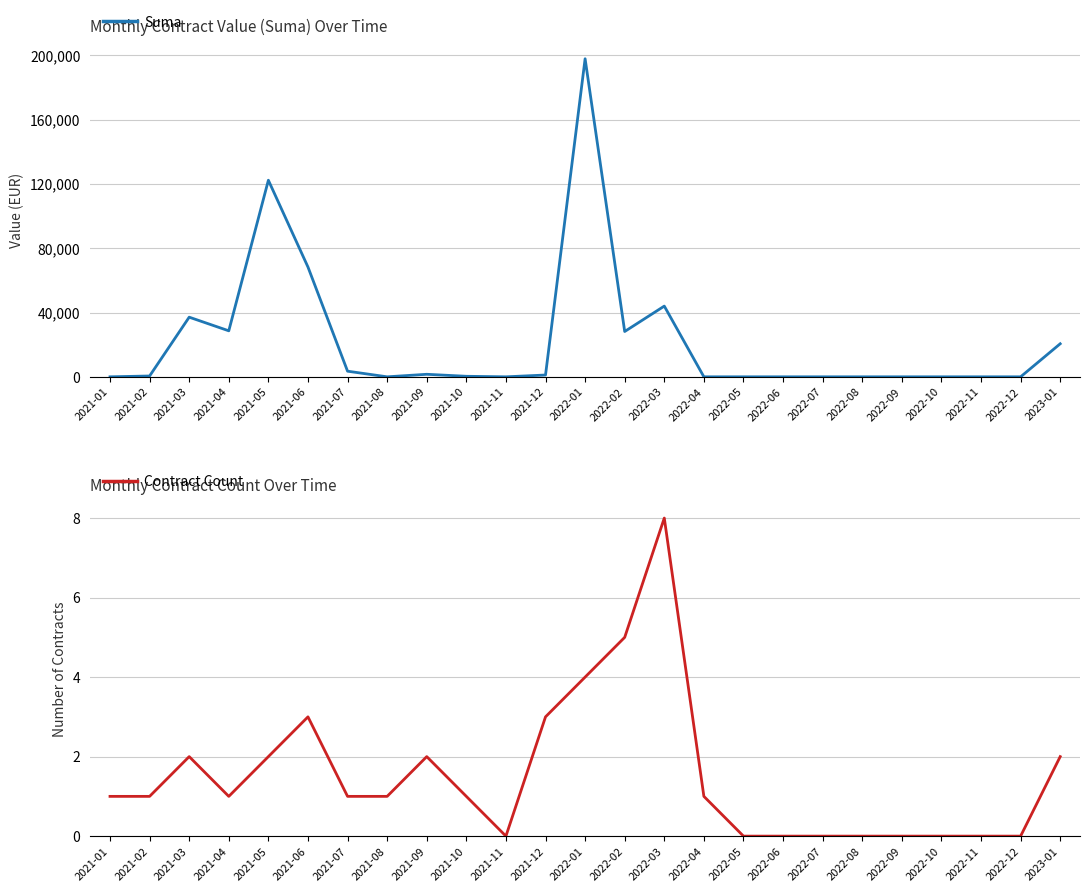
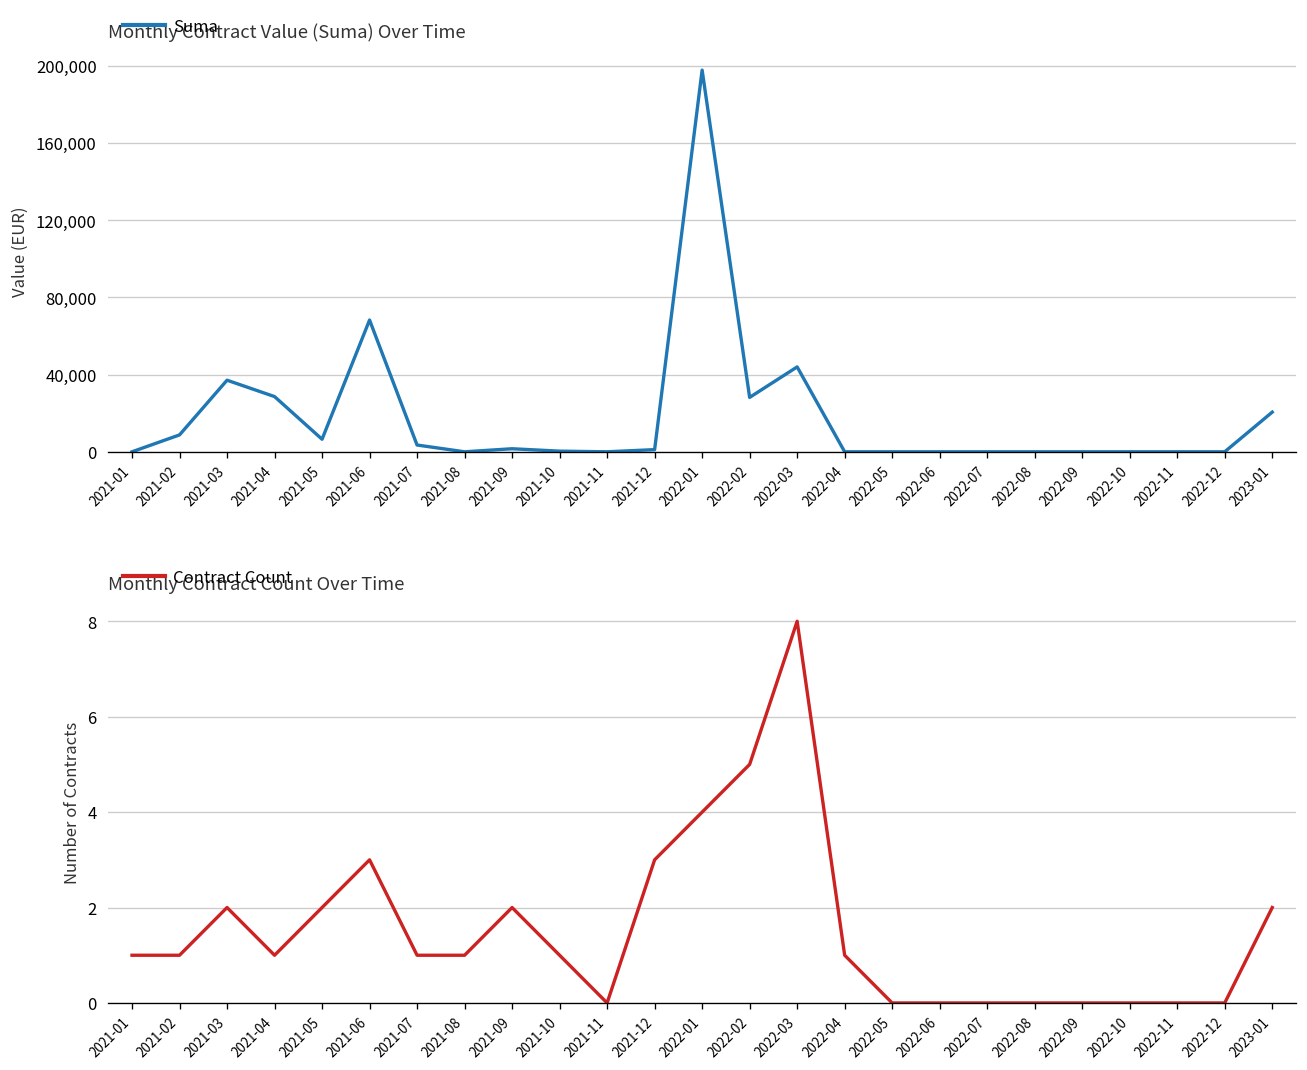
  {
    "Monthly Contract Value (Suma) Over Time": {
      "2021-01": "0",
-     "2021-02": "1,000",
+     "2021-02": "9,000",
      "2021-03": "37,000",
      "2021-04": "29,000",
-     "2021-05": "122,000",
+     "2021-05": "7,000",
      "2021-06": "68,000",
      "2021-07": "4,000",
      "2021-08": "0",
      "2021-09": "2,000",
      "2021-10": "0",
      "2021-11": "0",
      "2021-12": "1,000",
      "2022-01": "198,000",
      "2022-02": "28,000",
      "2022-03": "44,000",
      "2022-04": "0",
      "2022-05": "0",
      "2022-06": "0",
      "2022-07": "0",
      "2022-08": "0",
      "2022-09": "0",
      "2022-10": "0",
      "2022-11": "0",
      "2022-12": "0",
      "2023-01": "21,000"
    },
    "Monthly Contract Count Over Time": {
      "2021-01": "1.0",
      "2021-02": "1.0",
      "2021-03": "2.0",
      "2021-04": "1.0",
      "2021-05": "2.0",
      "2021-06": "3.0",
      "2021-07": "1.0",
      "2021-08": "1.0",
      "2021-09": "2.0",
      "2021-10": "1.0",
      "2021-11": "0.0",
      "2021-12": "3.0",
      "2022-01": "4.0",
      "2022-02": "5.0",
      "2022-03": "8.0",
      "2022-04": "1.0",
      "2022-05": "0.0",
      "2022-06": "0.0",
      "2022-07": "0.0",
      "2022-08": "0.0",
      "2022-09": "0.0",
      "2022-10": "0.0",
      "2022-11": "0.0",
      "2022-12": "0.0",
      "2023-01": "2.0"
    }
  }
